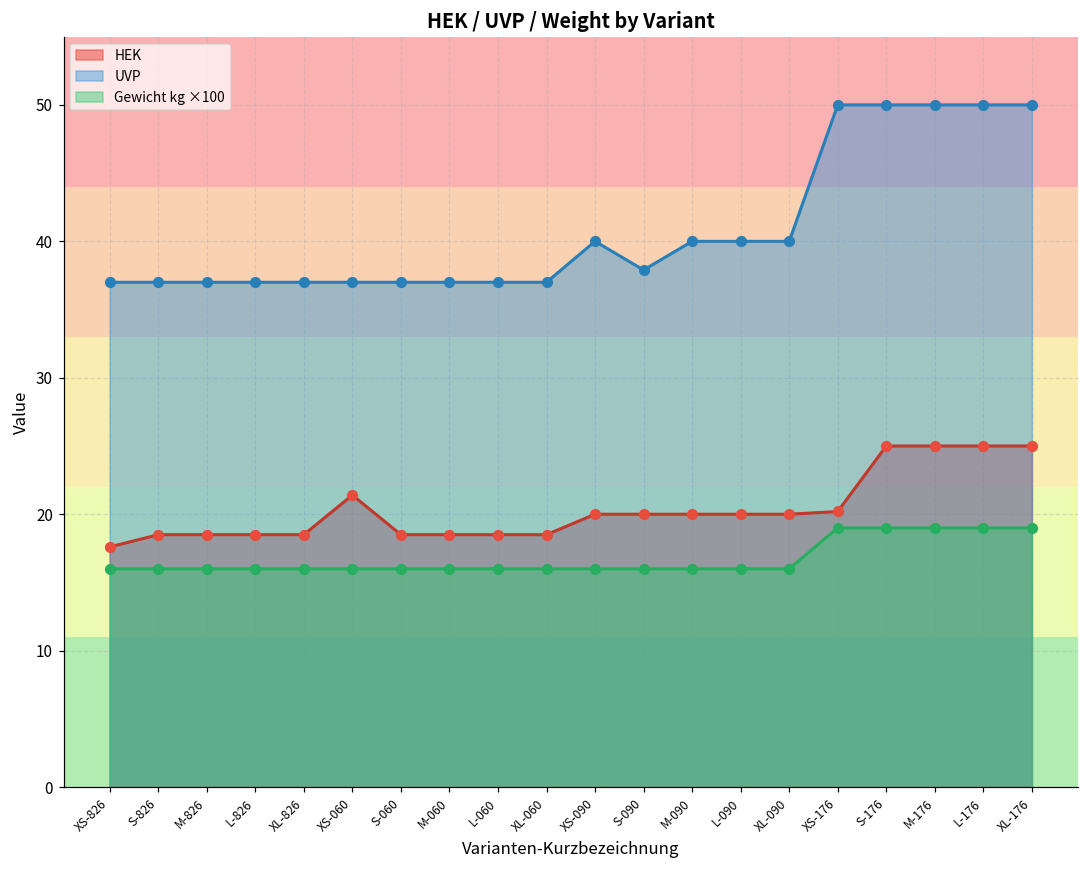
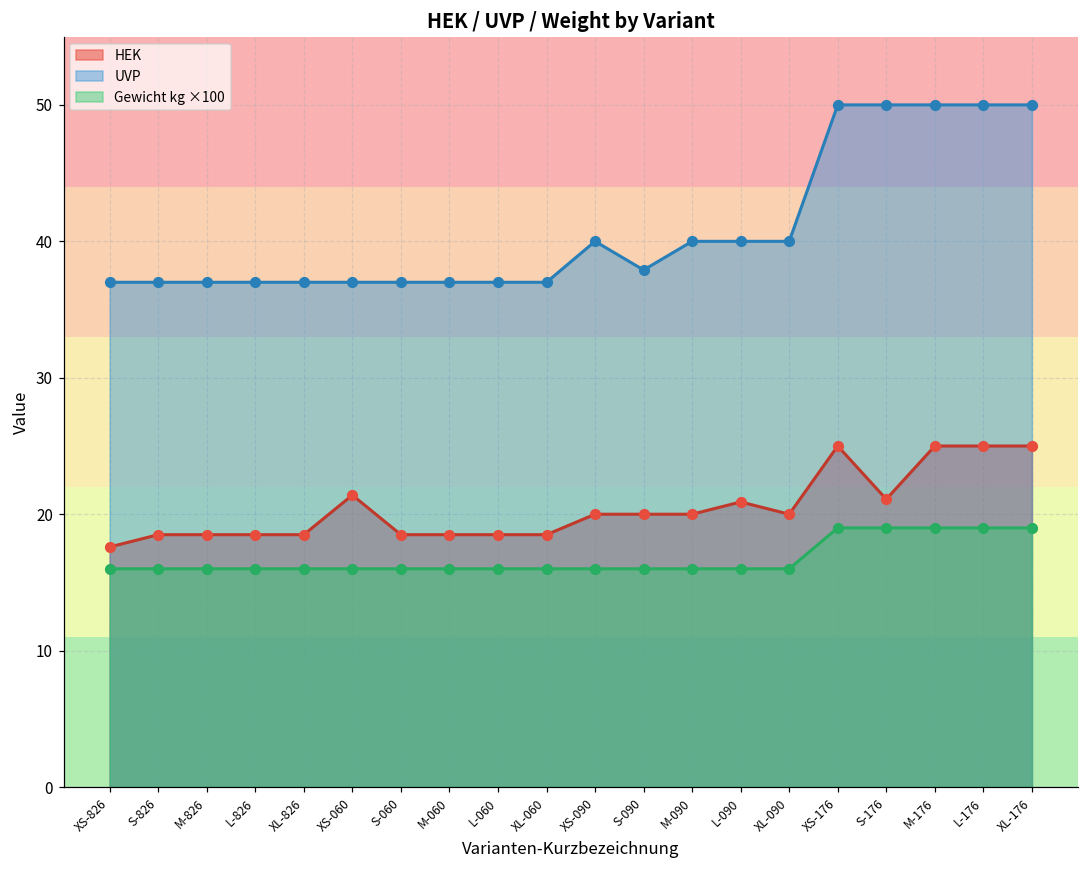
  {
    "HEK": {
      "XS-826": 17.6,
      "S-826": 18.5,
      "M-826": 18.5,
      "L-826": 18.5,
      "XL-826": 18.5,
      "XS-060": 21.4,
      "S-060": 18.5,
      "M-060": 18.5,
      "L-060": 18.5,
      "XL-060": 18.5,
      "XS-090": 20.0,
      "S-090": 20.0,
      "M-090": 20.0,
-     "L-090": 20.0,
+     "L-090": 20.9,
      "XL-090": 20.0,
-     "XS-176": 20.2,
-     "S-176": 25.0,
+     "XS-176": 25.0,
+     "S-176": 21.1,
      "M-176": 25.0,
      "L-176": 25.0,
      "XL-176": 25.0
    },
    "UVP": {
      "XS-826": 37.0,
      "S-826": 37.0,
      "M-826": 37.0,
      "L-826": 37.0,
      "XL-826": 37.0,
      "XS-060": 37.0,
      "S-060": 37.0,
      "M-060": 37.0,
      "L-060": 37.0,
      "XL-060": 37.0,
      "XS-090": 40.0,
      "S-090": 37.9,
      "M-090": 40.0,
      "L-090": 40.0,
      "XL-090": 40.0,
      "XS-176": 50.0,
      "S-176": 50.0,
      "M-176": 50.0,
      "L-176": 50.0,
      "XL-176": 50.0
    },
    "Gewicht kg ×100": {
      "XS-826": 16.0,
      "S-826": 16.0,
      "M-826": 16.0,
      "L-826": 16.0,
      "XL-826": 16.0,
      "XS-060": 16.0,
      "S-060": 16.0,
      "M-060": 16.0,
      "L-060": 16.0,
      "XL-060": 16.0,
      "XS-090": 16.0,
      "S-090": 16.0,
      "M-090": 16.0,
      "L-090": 16.0,
      "XL-090": 16.0,
      "XS-176": 19.0,
      "S-176": 19.0,
      "M-176": 19.0,
      "L-176": 19.0,
      "XL-176": 19.0
    }
  }
